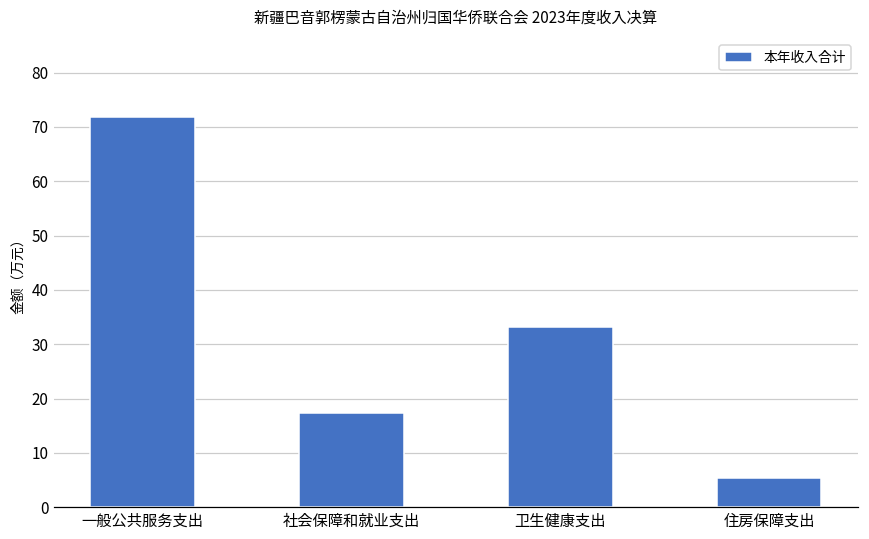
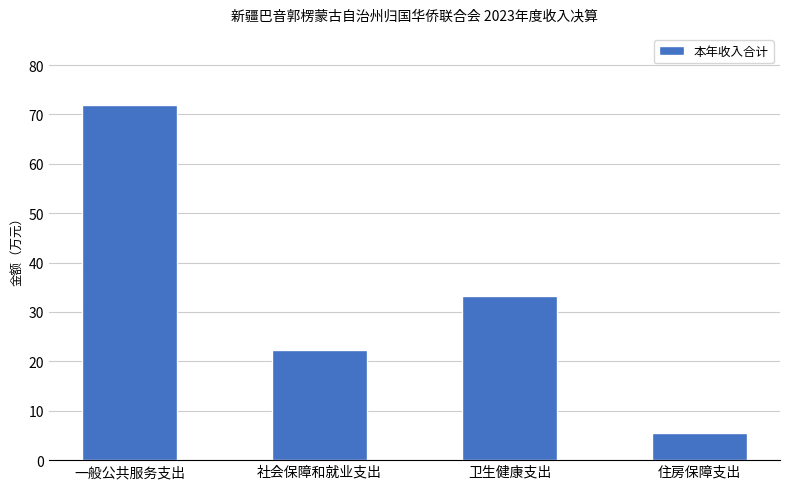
  {
    "一般公共服务支出": 72,
-   "社会保障和就业支出": 17,
+   "社会保障和就业支出": 22,
    "卫生健康支出": 33,
    "住房保障支出": 5
  }
